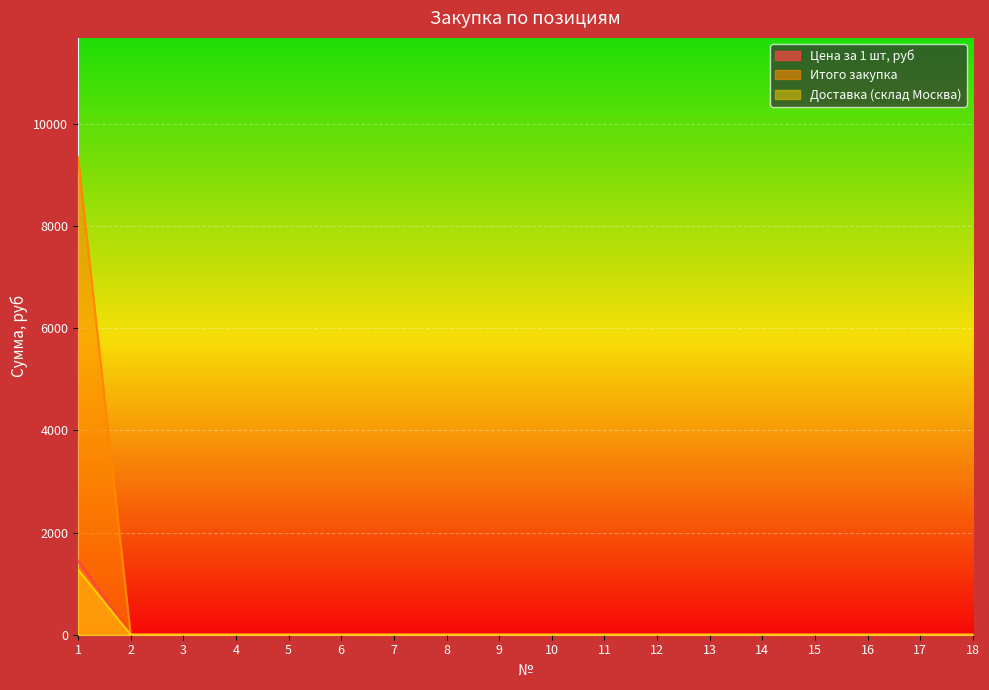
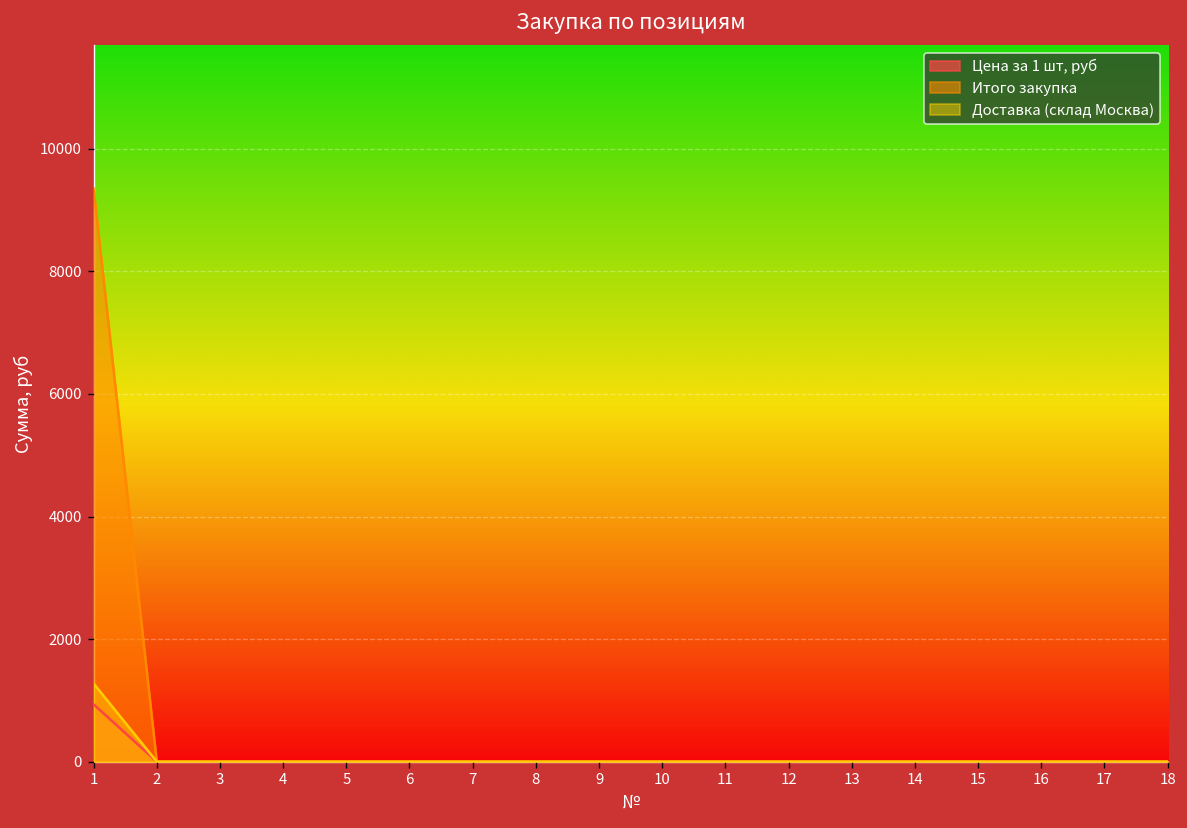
  {
    "Цена за 1 шт, руб": {
-     "1": 1500
+     "1": 900
    }
  }
